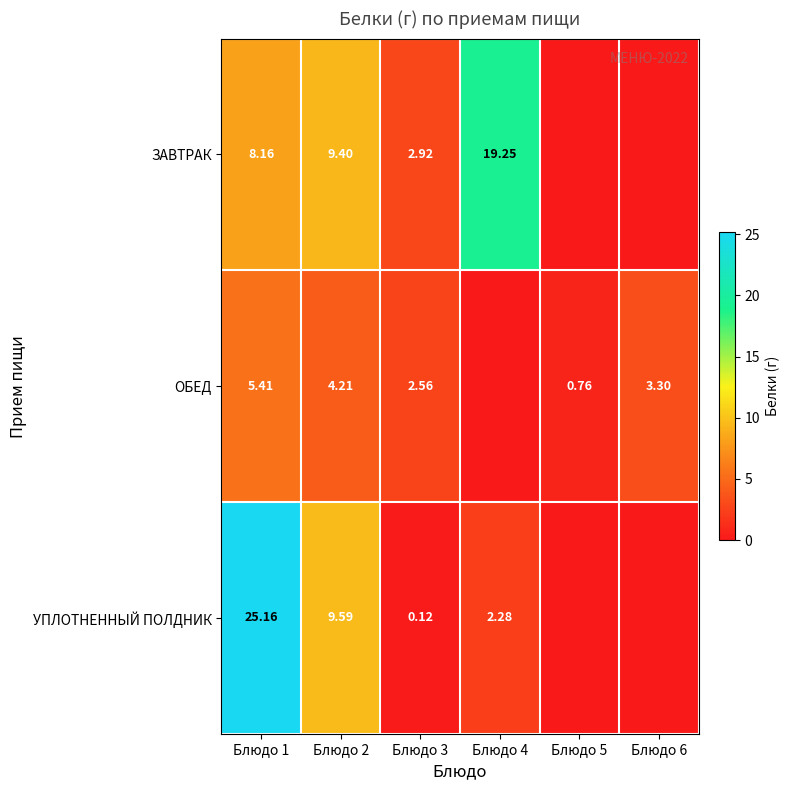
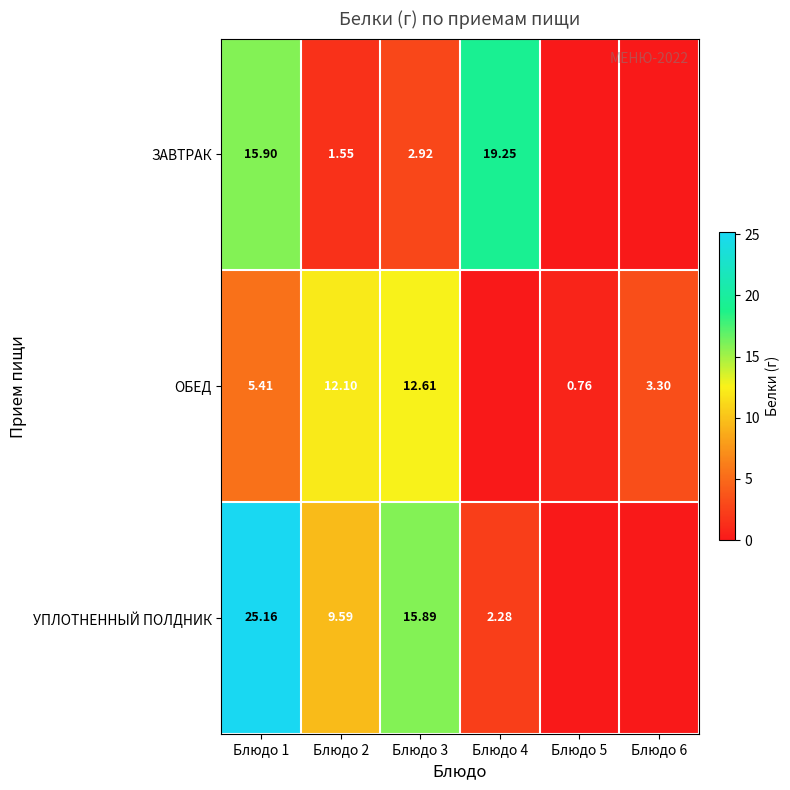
  {
    "ЗАВТРАК": {
-     "Блюдо 1": 8.16,
-     "Блюдо 2": 9.40,
+     "Блюдо 1": 15.90,
+     "Блюдо 2": 1.55,
      "Блюдо 3": 2.92,
      "Блюдо 4": 19.25
    },
    "ОБЕД": {
      "Блюдо 1": 5.41,
-     "Блюдо 2": 4.21,
-     "Блюдо 3": 2.56,
+     "Блюдо 2": 12.10,
+     "Блюдо 3": 12.61,
      "Блюдо 5": 0.76,
      "Блюдо 6": 3.30
    },
    "УПЛОТНЕННЫЙ ПОЛДНИК": {
      "Блюдо 1": 25.16,
      "Блюдо 2": 9.59,
-     "Блюдо 3": 0.12,
+     "Блюдо 3": 15.89,
      "Блюдо 4": 2.28
    }
  }
